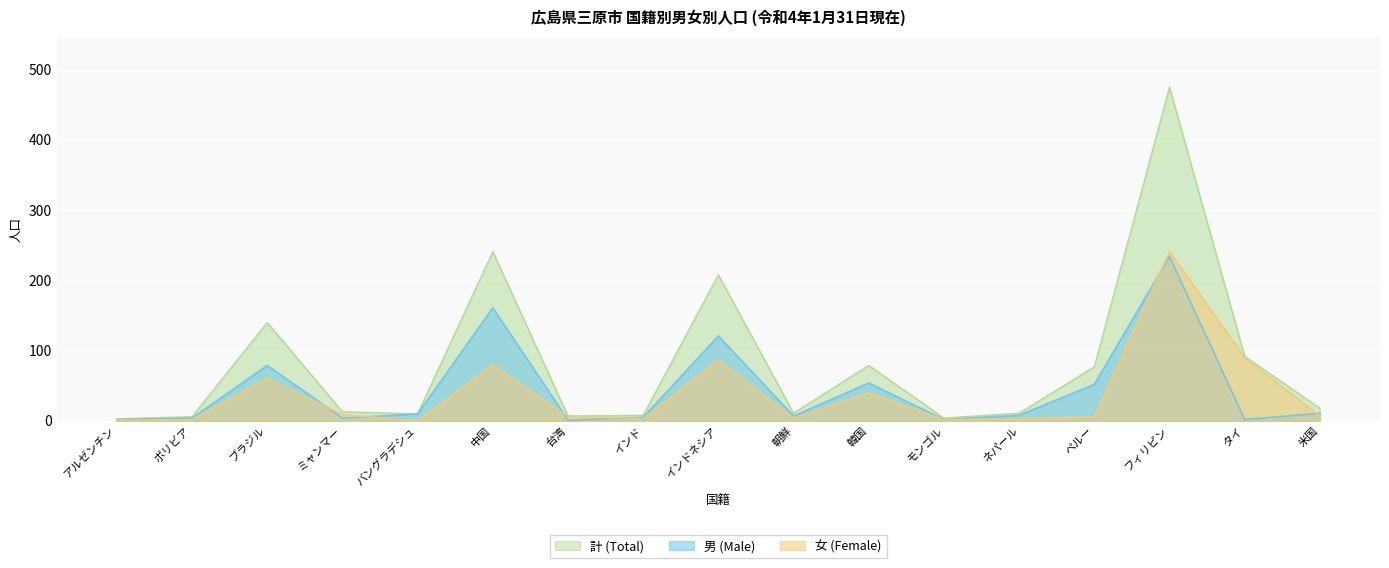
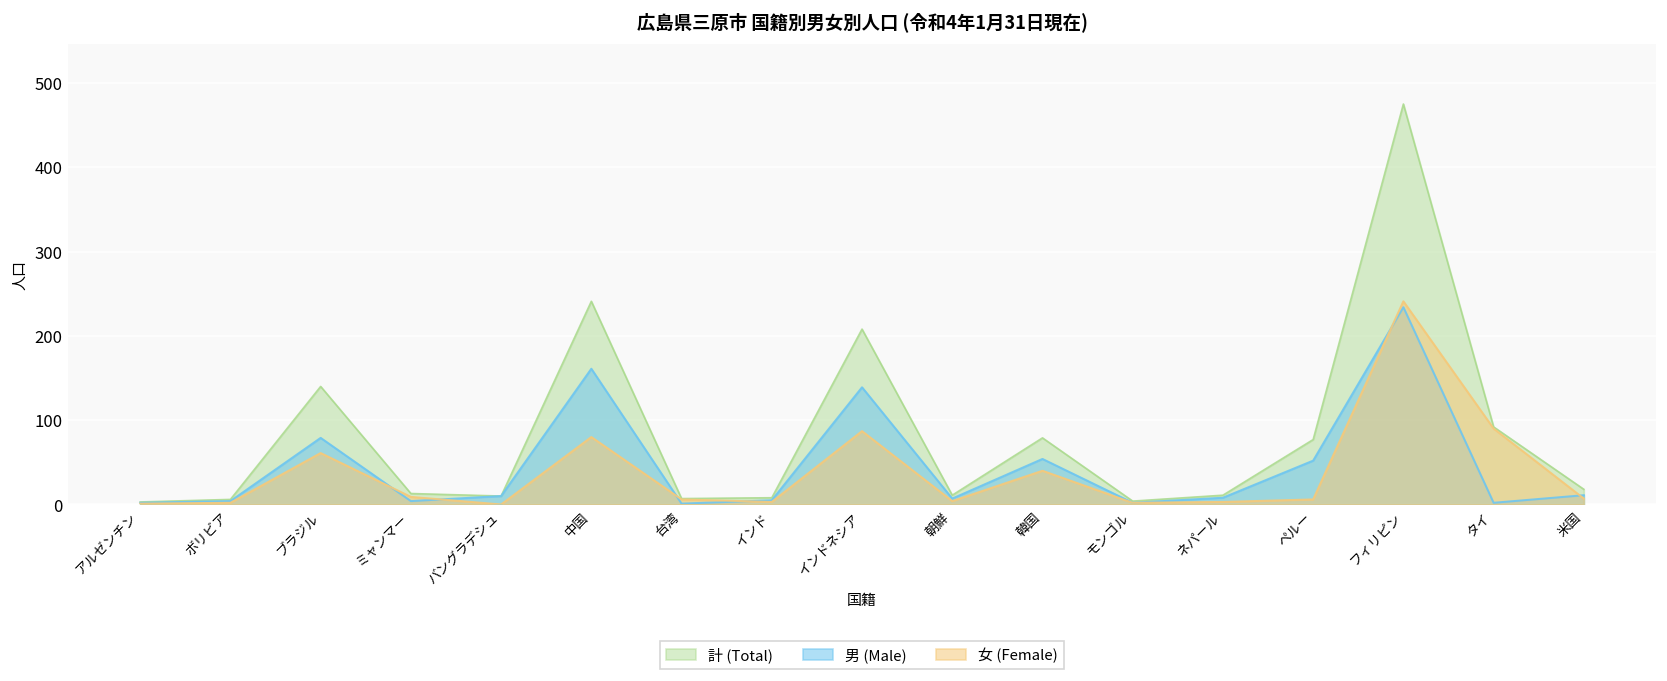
  {
    "計 (Total)": {
      "ブラジル": 140,
      "ミャンマー": 10,
      "中国": 240,
      "インドネシア": 210,
      "朝鮮": 10,
      "韓国": 80,
      "ペルー": 80,
      "フィリピン": 480,
      "米国": 20
    },
    "男 (Male)": {
      "ブラジル": 80,
      "ミャンマー": 0,
      "中国": 160,
      "台湾": 0,
-     "インドネシア": 120,
+     "インドネシア": 140,
      "韓国": 50,
      "ペルー": 50,
      "フィリピン": 230,
      "タイ": 0,
      "米国": 10
    },
    "女 (Female)": {
      "ブラジル": 60,
      "ミャンマー": 10,
      "バングラデシュ": 0,
      "中国": 80,
      "インドネシア": 90,
      "韓国": 40,
      "ネパール": 0,
      "ペルー": 10,
      "フィリピン": 240,
      "米国": 10
    }
  }
